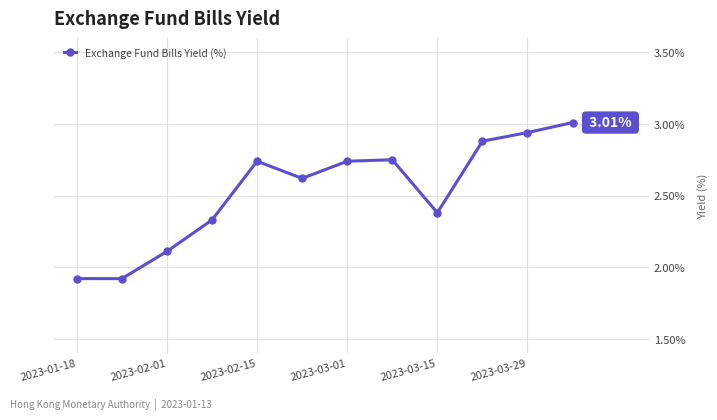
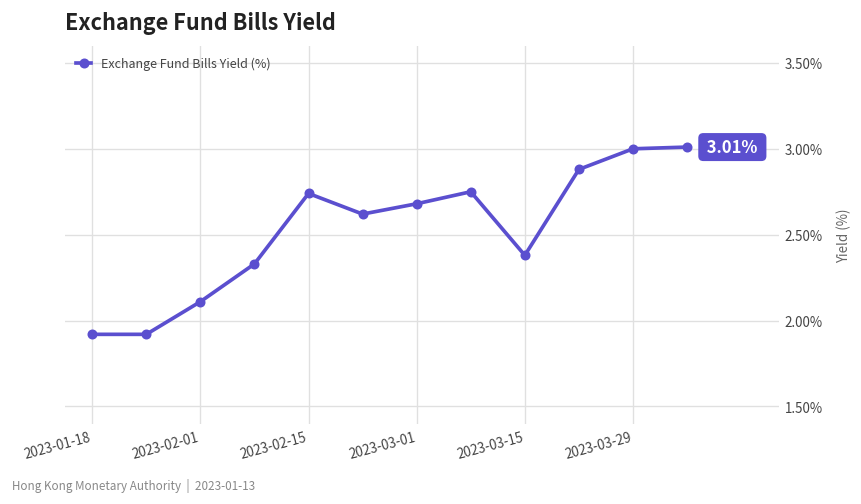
  {
    "2023-01-18": "1.92%",
    "2023-02-01": "2.11%",
    "2023-02-15": "2.74%",
-   "2023-03-01": "2.74%",
+   "2023-03-01": "2.68%",
    "2023-03-15": "2.38%",
-   "2023-03-29": "2.94%"
+   "2023-03-29": "3.00%"
  }
